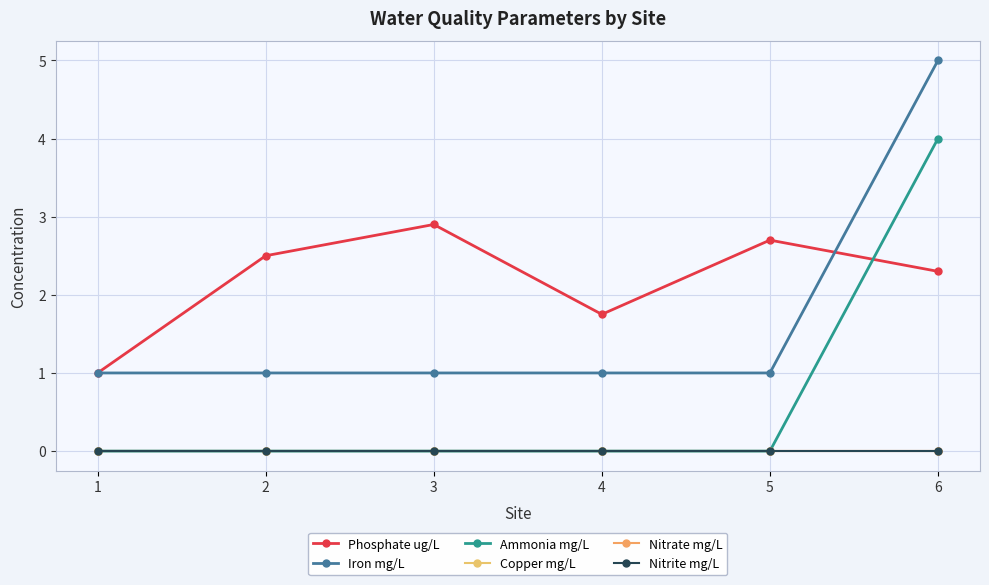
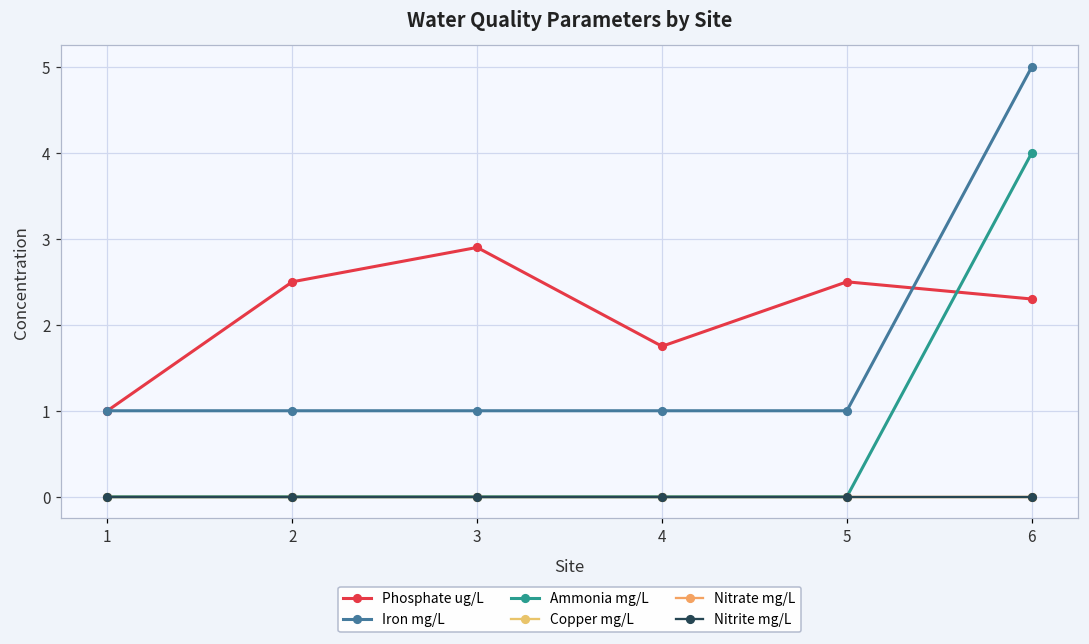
  {
    "Phosphate ug/L": {
      "2": 2.5,
      "3": 2.9,
      "4": 1.8,
-     "5": 2.7,
+     "5": 2.5,
      "6": 2.3
    },
    "Nitrite mg/L": {
      "6": 0.0
    }
  }
